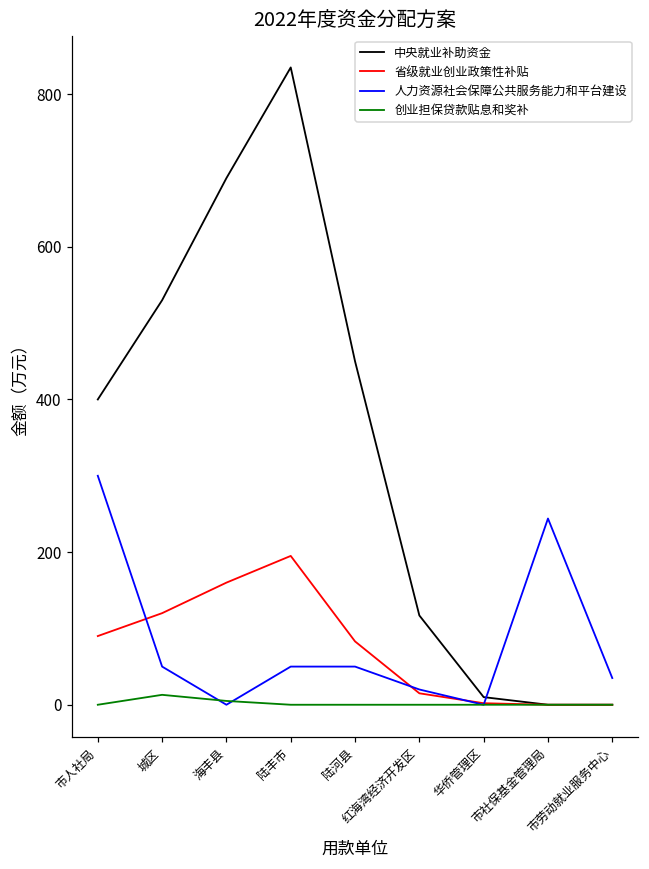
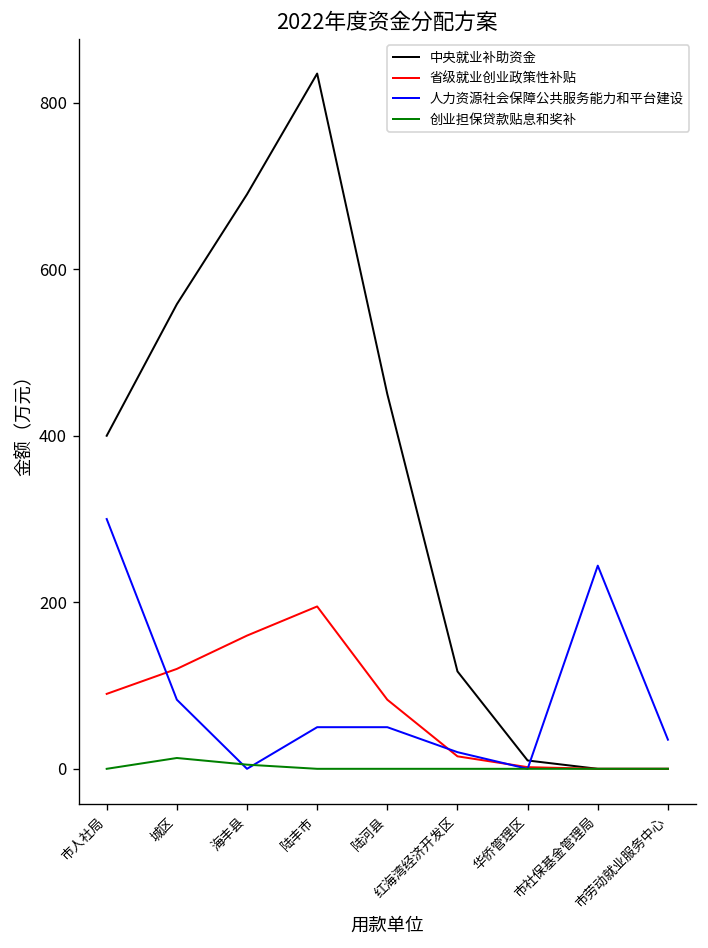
  {
    "中央就业补助资金": {
      "市人社局": 400,
-     "城区": 530,
+     "城区": 560,
      "海丰县": 690,
      "陆丰市": 840,
      "陆河县": 450,
      "红海湾经济开发区": 120,
      "华侨管理区": 10
    },
    "省级就业创业政策性补贴": {
      "市人社局": 90,
      "城区": 120,
      "海丰县": 160,
      "陆丰市": 200,
      "陆河县": 80,
      "红海湾经济开发区": 20
    },
    "人力资源社会保障公共服务能力和平台建设": {
      "市人社局": 300,
-     "城区": 50,
+     "城区": 80,
      "海丰县": 0,
      "陆丰市": 50,
      "陆河县": 50,
      "红海湾经济开发区": 20,
      "市社保基金管理局": 240,
      "市劳动就业服务中心": 40
    },
    "创业担保贷款贴息和奖补": {
      "市人社局": 0,
      "城区": 10,
      "海丰县": 10,
      "陆丰市": 0,
      "陆河县": 0,
      "红海湾经济开发区": 0
    }
  }
